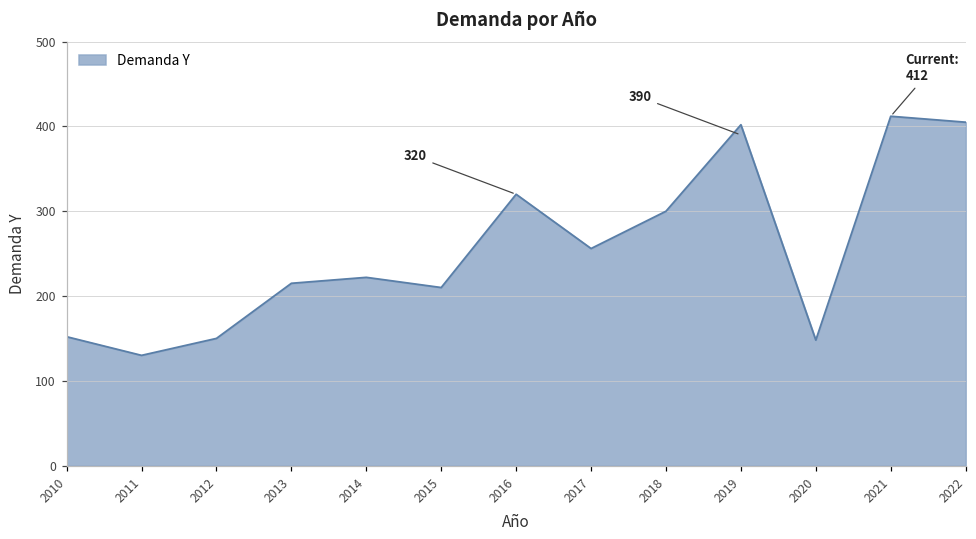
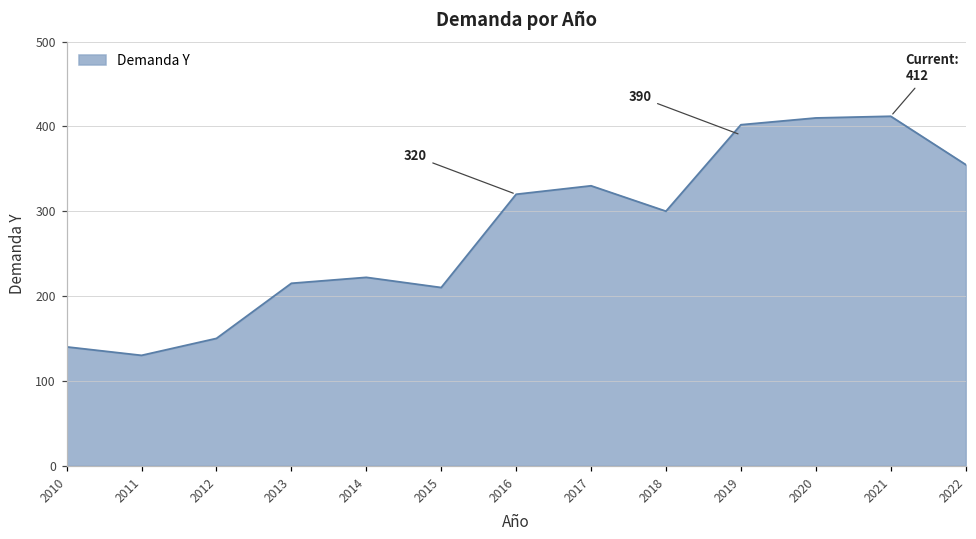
  {
-   "2010": 150,
+   "2010": 140,
    "2011": 130,
    "2012": 150,
    "2013": 220,
    "2014": 220,
    "2015": 210,
-   "2017": 260,
+   "2017": 330,
    "2018": 300,
-   "2020": 150,
-   "2022": 410
+   "2020": 410,
+   "2022": 360
  }
